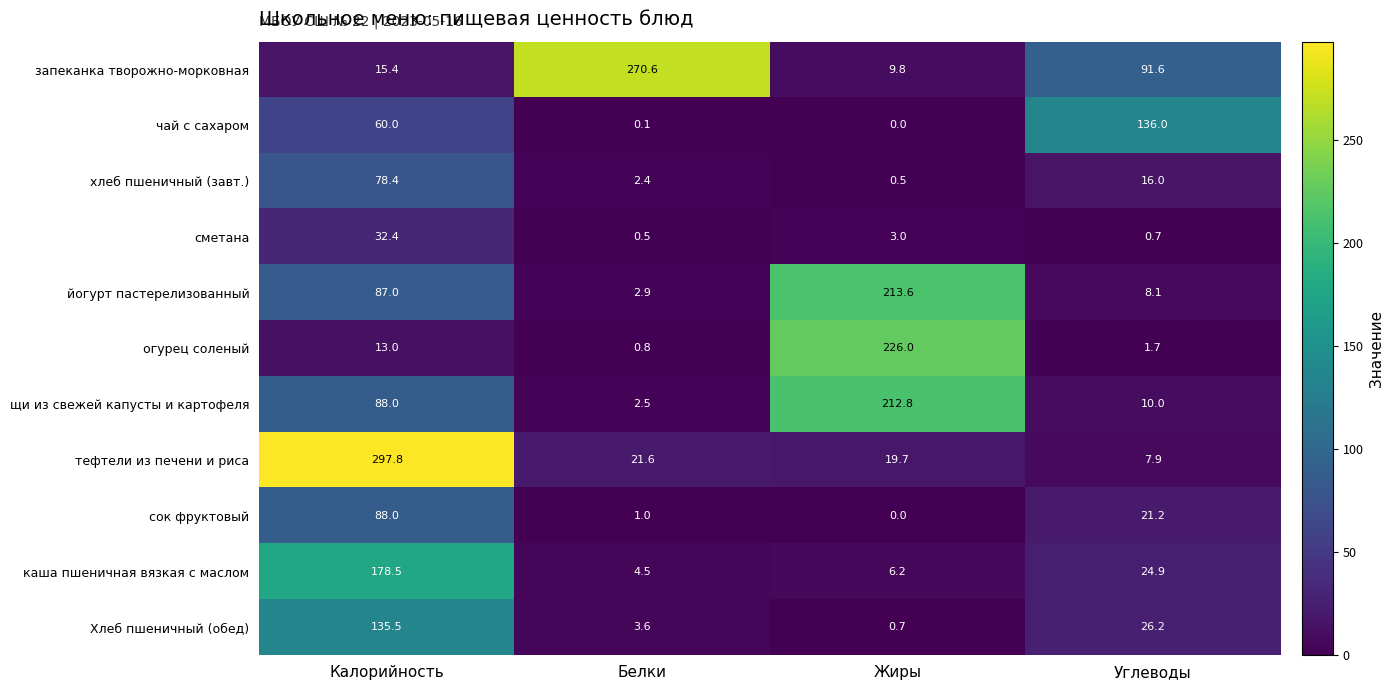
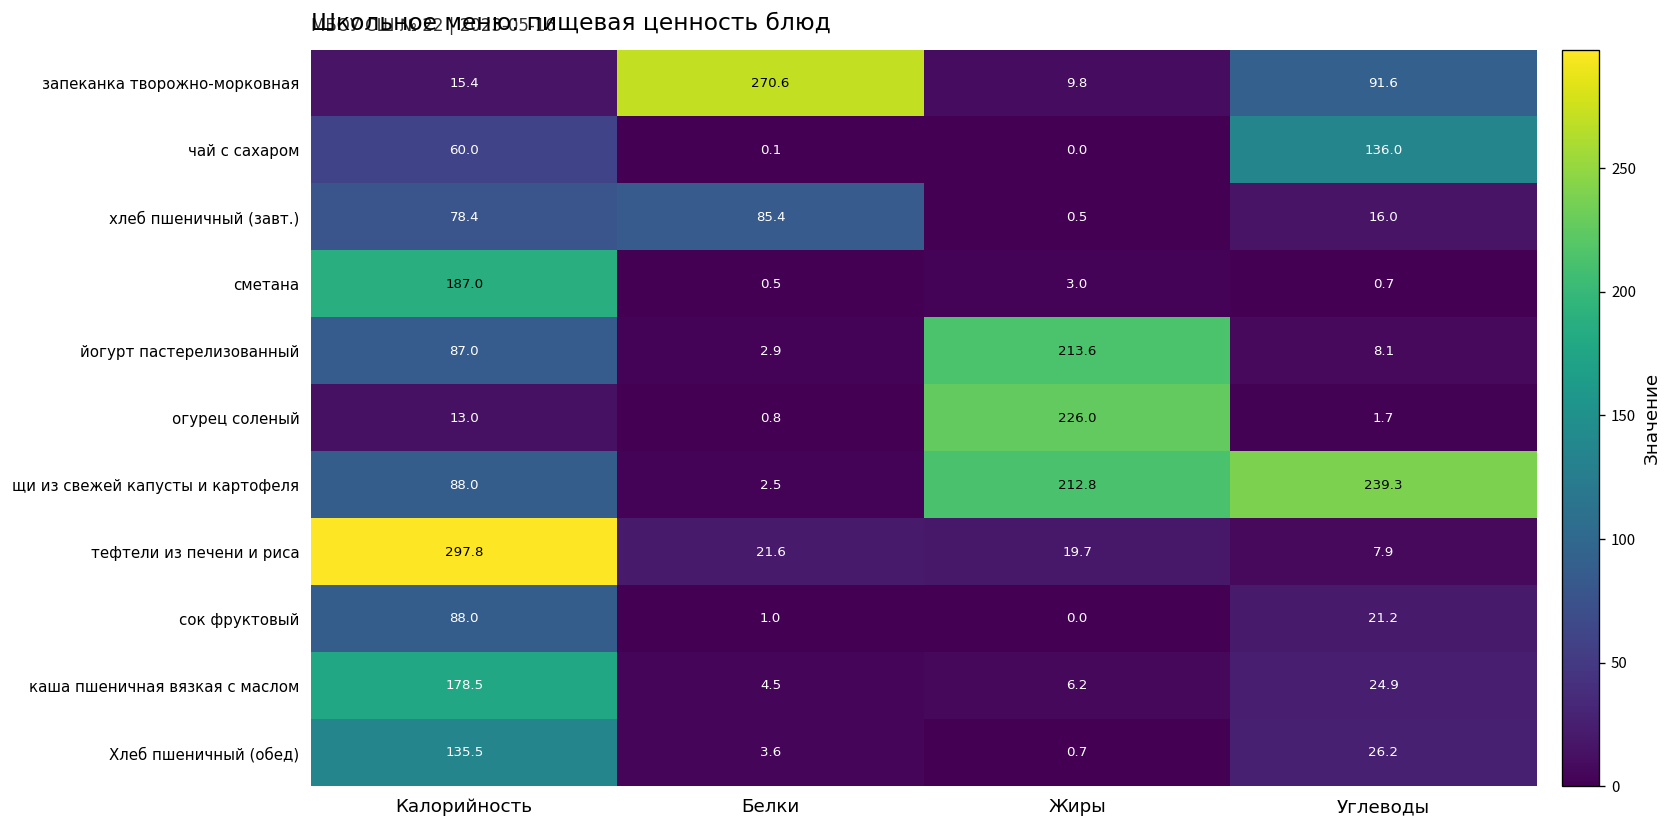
  {
    "запеканка творожно-морковная": {
      "Калорийность": 15.4,
      "Белки": 270.6,
      "Жиры": 9.8,
      "Углеводы": 91.6
    },
    "чай с сахаром": {
      "Калорийность": 60.0,
      "Белки": 0.1,
      "Жиры": 0.0,
      "Углеводы": 136.0
    },
    "хлеб пшеничный (завт.)": {
      "Калорийность": 78.4,
-     "Белки": 2.4,
+     "Белки": 85.4,
      "Жиры": 0.5,
      "Углеводы": 16.0
    },
    "сметана": {
-     "Калорийность": 32.4,
+     "Калорийность": 187.0,
      "Белки": 0.5,
      "Жиры": 3.0,
      "Углеводы": 0.7
    },
    "йогурт пастерелизованный": {
      "Калорийность": 87.0,
      "Белки": 2.9,
      "Жиры": 213.6,
      "Углеводы": 8.1
    },
    "огурец соленый": {
      "Калорийность": 13.0,
      "Белки": 0.8,
      "Жиры": 226.0,
      "Углеводы": 1.7
    },
    "щи из свежей капусты и картофеля": {
      "Калорийность": 88.0,
      "Белки": 2.5,
      "Жиры": 212.8,
-     "Углеводы": 10.0
+     "Углеводы": 239.3
    },
    "тефтели из печени и риса": {
      "Калорийность": 297.8,
      "Белки": 21.6,
      "Жиры": 19.7,
      "Углеводы": 7.9
    },
    "сок фруктовый": {
      "Калорийность": 88.0,
      "Белки": 1.0,
      "Жиры": 0.0,
      "Углеводы": 21.2
    },
    "каша пшеничная вязкая с маслом": {
      "Калорийность": 178.5,
      "Белки": 4.5,
      "Жиры": 6.2,
      "Углеводы": 24.9
    },
    "Хлеб пшеничный (обед)": {
      "Калорийность": 135.5,
      "Белки": 3.6,
      "Жиры": 0.7,
      "Углеводы": 26.2
    }
  }
